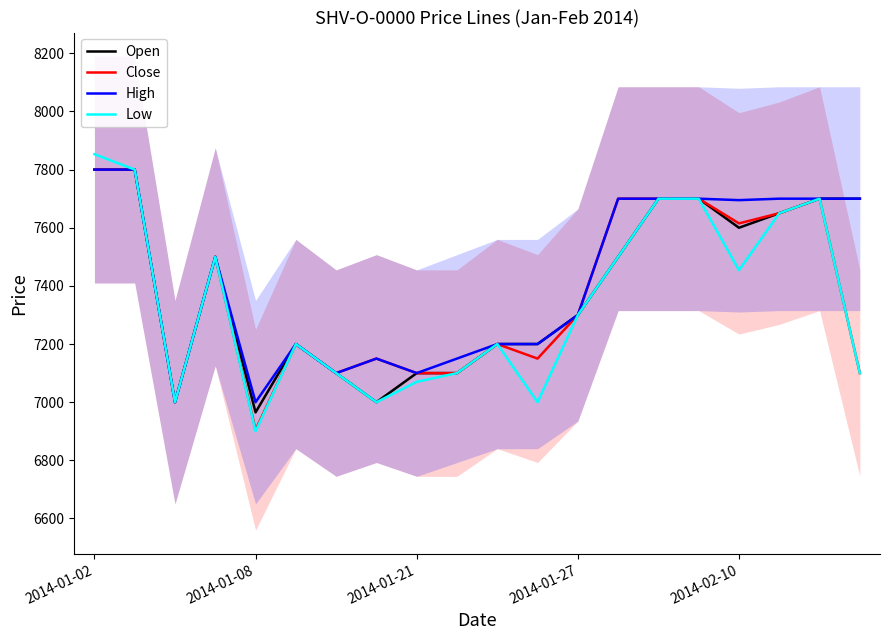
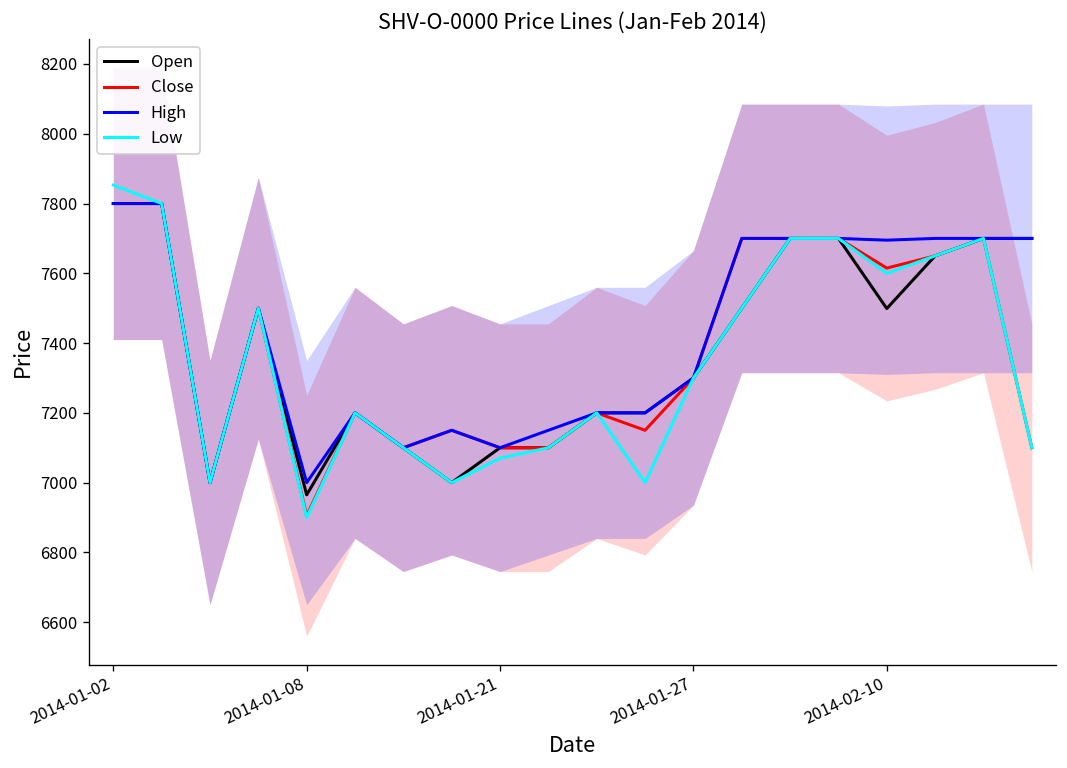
  {
    "Open": {
      "2014-01-08": 6970,
-     "2014-02-10": 7600
+     "2014-02-10": 7500
    },
    "Low": {
      "2014-01-02": 7850,
      "2014-01-21": 7070,
-     "2014-02-10": 7450
+     "2014-02-10": 7600
    }
  }
